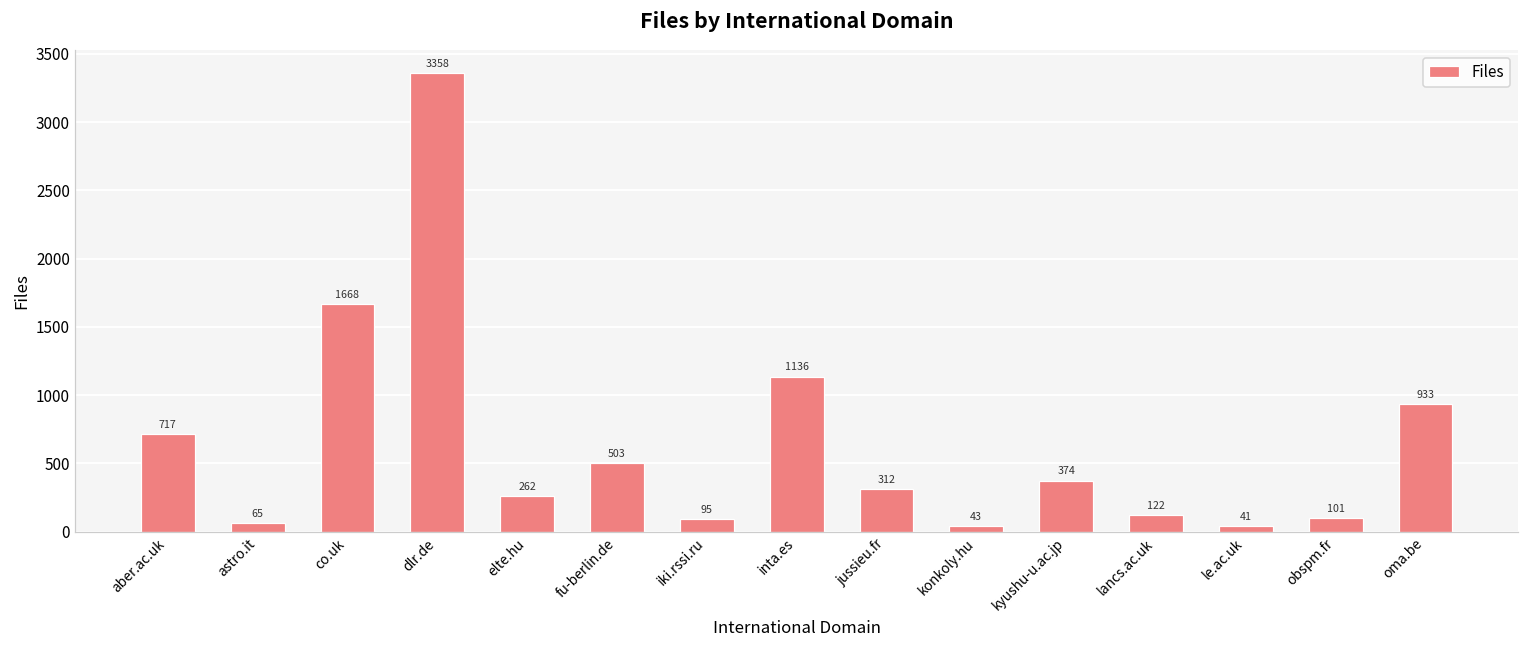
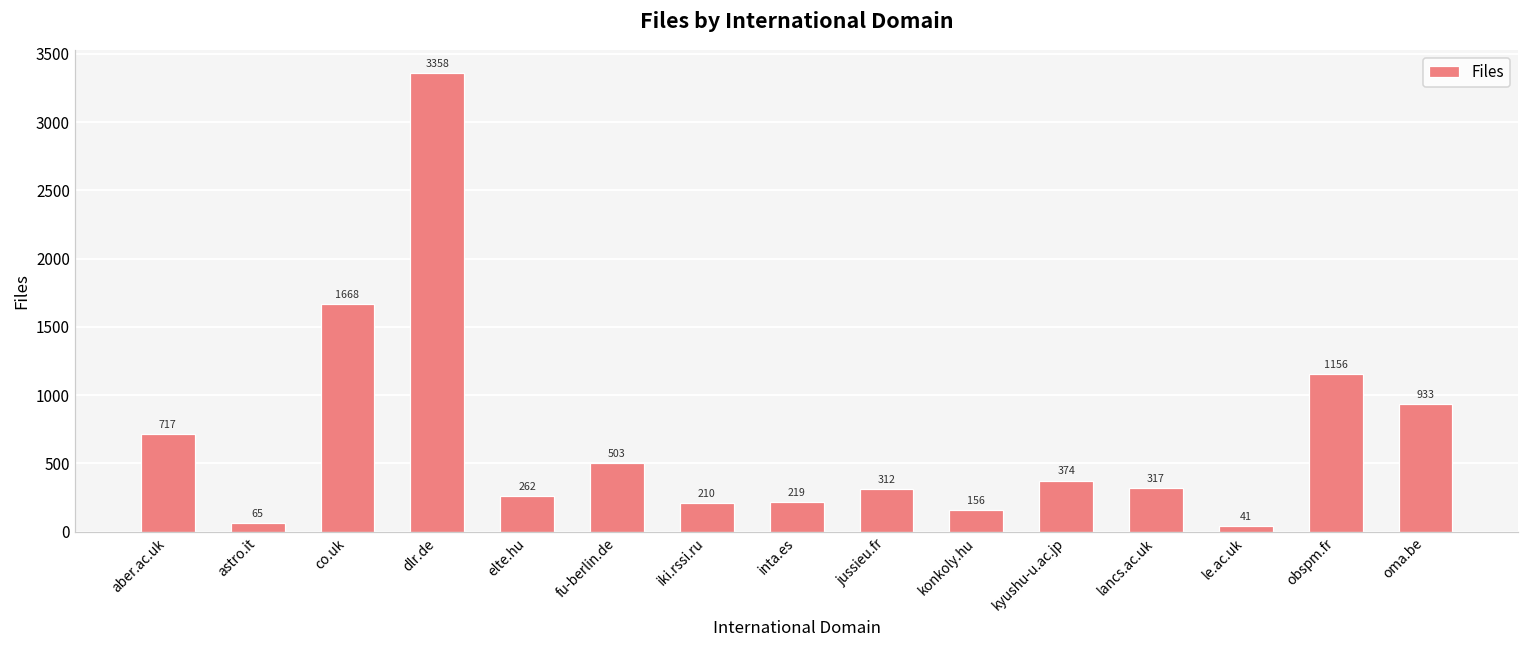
  {
    "aber.ac.uk": 717,
    "astro.it": 65,
    "co.uk": 1668,
    "dlr.de": 3358,
    "elte.hu": 262,
    "fu-berlin.de": 503,
-   "iki.rssi.ru": 95,
-   "inta.es": 1136,
+   "iki.rssi.ru": 210,
+   "inta.es": 219,
    "jussieu.fr": 312,
-   "konkoly.hu": 43,
+   "konkoly.hu": 156,
    "kyushu-u.ac.jp": 374,
-   "lancs.ac.uk": 122,
+   "lancs.ac.uk": 317,
    "le.ac.uk": 41,
-   "obspm.fr": 101,
+   "obspm.fr": 1156,
    "oma.be": 933
  }
